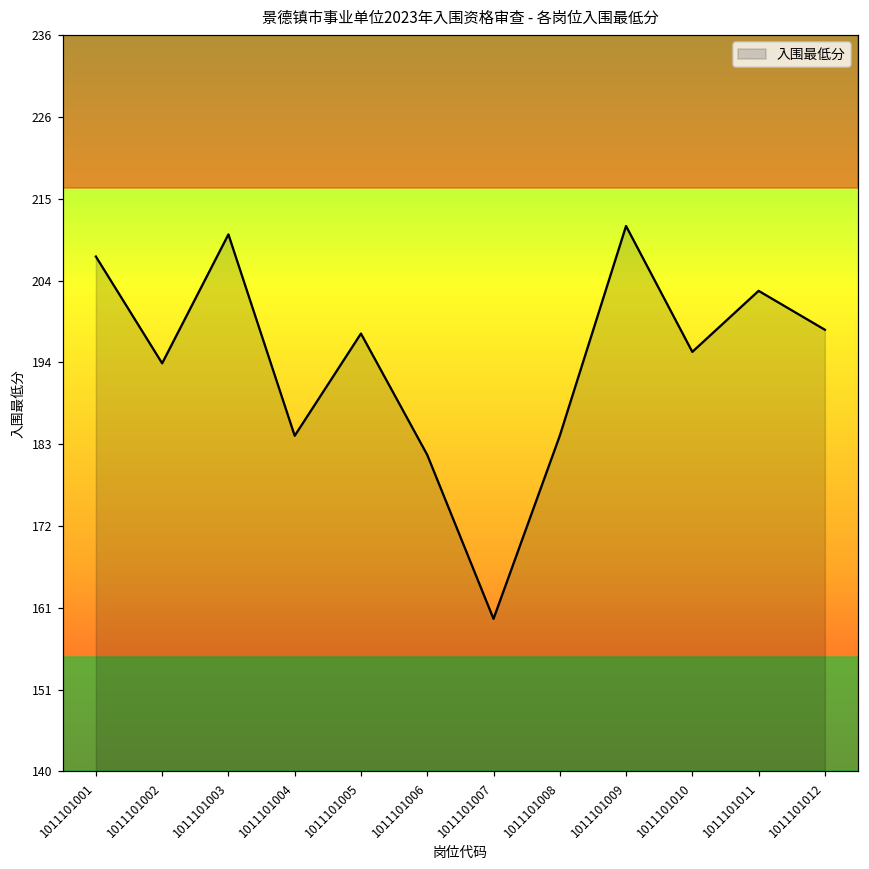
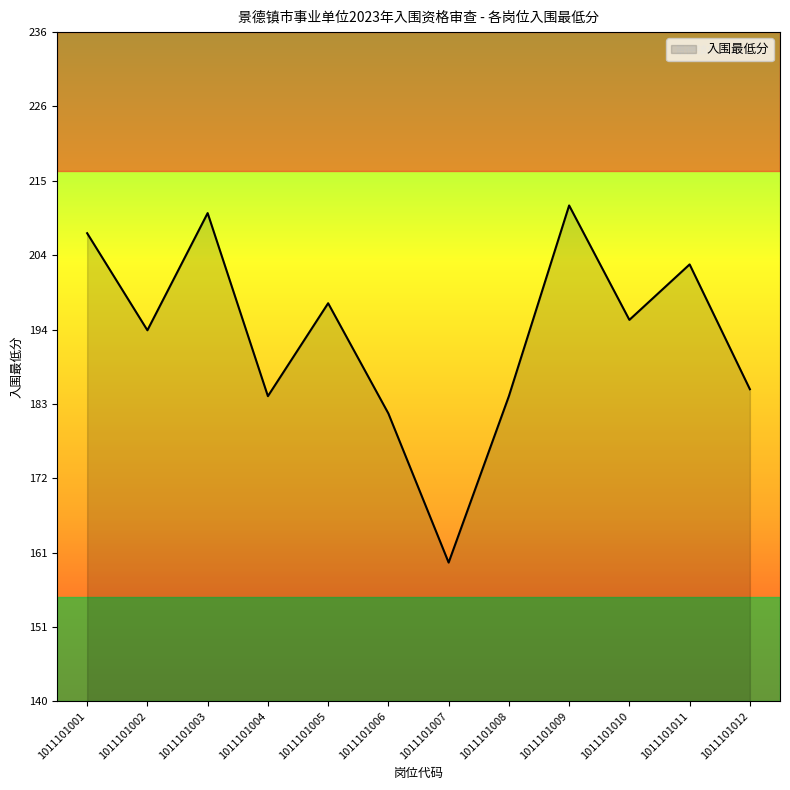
  {
    "1011101001": 208,
    "1011101002": 194,
    "1011101003": 210,
    "1011101004": 184,
    "1011101005": 197,
    "1011101006": 182,
    "1011101007": 160,
    "1011101008": 184,
    "1011101009": 212,
    "1011101010": 195,
    "1011101011": 203,
-   "1011101012": 198
+   "1011101012": 185
  }
